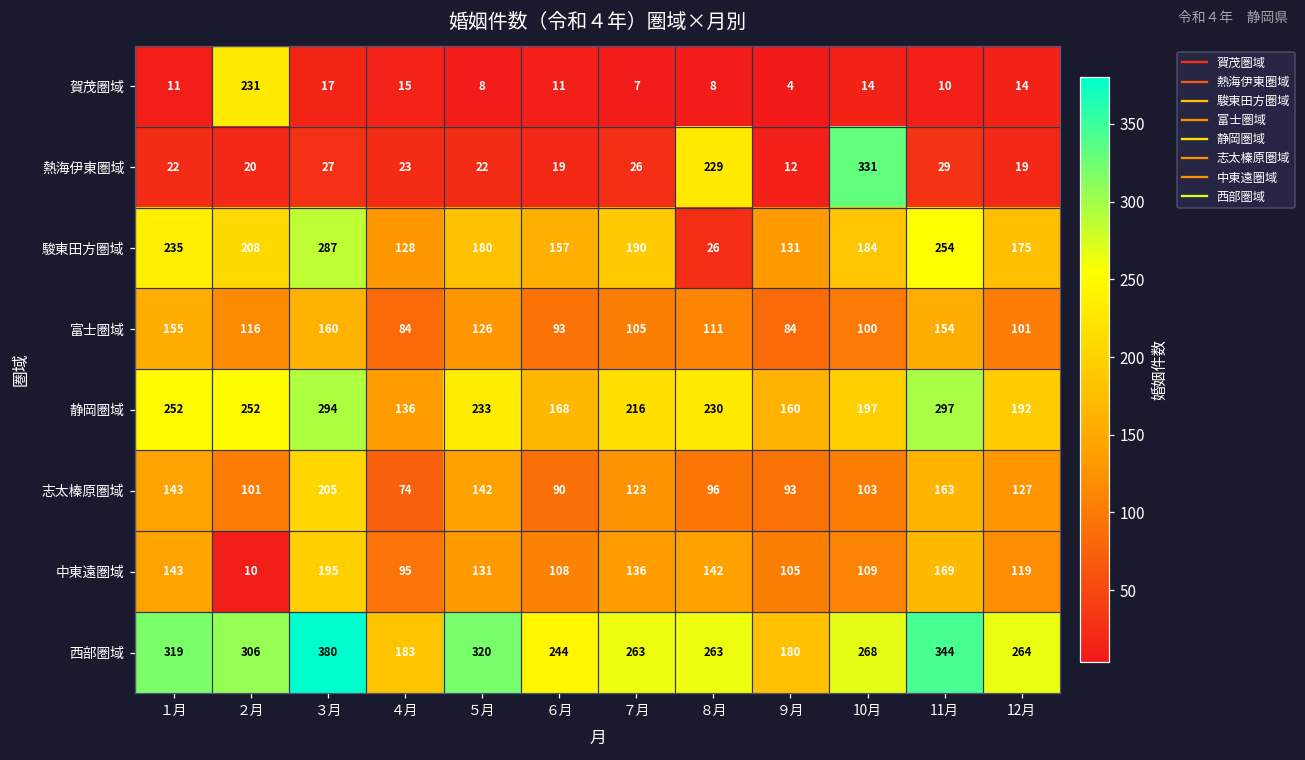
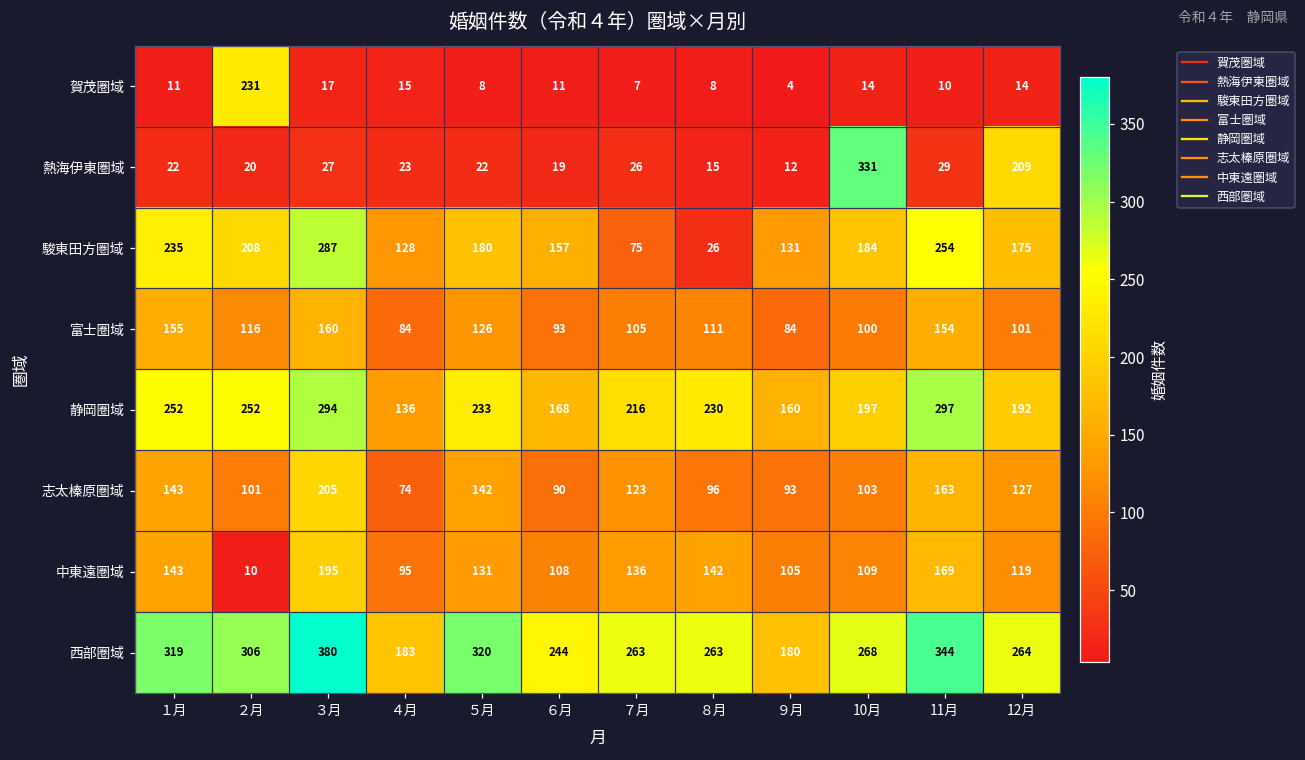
  {
    "賀茂圏域": {
      "１月": 11,
      "２月": 231,
      "３月": 17,
      "４月": 15,
      "５月": 8,
      "６月": 11,
      "７月": 7,
      "８月": 8,
      "９月": 4,
      "10月": 14,
      "11月": 10,
      "12月": 14
    },
    "熱海伊東圏域": {
      "１月": 22,
      "２月": 20,
      "３月": 27,
      "４月": 23,
      "５月": 22,
      "６月": 19,
      "７月": 26,
-     "８月": 229,
+     "８月": 15,
      "９月": 12,
      "10月": 331,
      "11月": 29,
-     "12月": 19
+     "12月": 209
    },
    "駿東田方圏域": {
      "１月": 235,
      "２月": 208,
      "３月": 287,
      "４月": 128,
      "５月": 180,
      "６月": 157,
-     "７月": 190,
+     "７月": 75,
      "８月": 26,
      "９月": 131,
      "10月": 184,
      "11月": 254,
      "12月": 175
    },
    "富士圏域": {
      "１月": 155,
      "２月": 116,
      "３月": 160,
      "４月": 84,
      "５月": 126,
      "６月": 93,
      "７月": 105,
      "８月": 111,
      "９月": 84,
      "10月": 100,
      "11月": 154,
      "12月": 101
    },
    "静岡圏域": {
      "１月": 252,
      "２月": 252,
      "３月": 294,
      "４月": 136,
      "５月": 233,
      "６月": 168,
      "７月": 216,
      "８月": 230,
      "９月": 160,
      "10月": 197,
      "11月": 297,
      "12月": 192
    },
    "志太榛原圏域": {
      "１月": 143,
      "２月": 101,
      "３月": 205,
      "４月": 74,
      "５月": 142,
      "６月": 90,
      "７月": 123,
      "８月": 96,
      "９月": 93,
      "10月": 103,
      "11月": 163,
      "12月": 127
    },
    "中東遠圏域": {
      "１月": 143,
      "２月": 10,
      "３月": 195,
      "４月": 95,
      "５月": 131,
      "６月": 108,
      "７月": 136,
      "８月": 142,
      "９月": 105,
      "10月": 109,
      "11月": 169,
      "12月": 119
    },
    "西部圏域": {
      "１月": 319,
      "２月": 306,
      "３月": 380,
      "４月": 183,
      "５月": 320,
      "６月": 244,
      "７月": 263,
      "８月": 263,
      "９月": 180,
      "10月": 268,
      "11月": 344,
      "12月": 264
    }
  }
